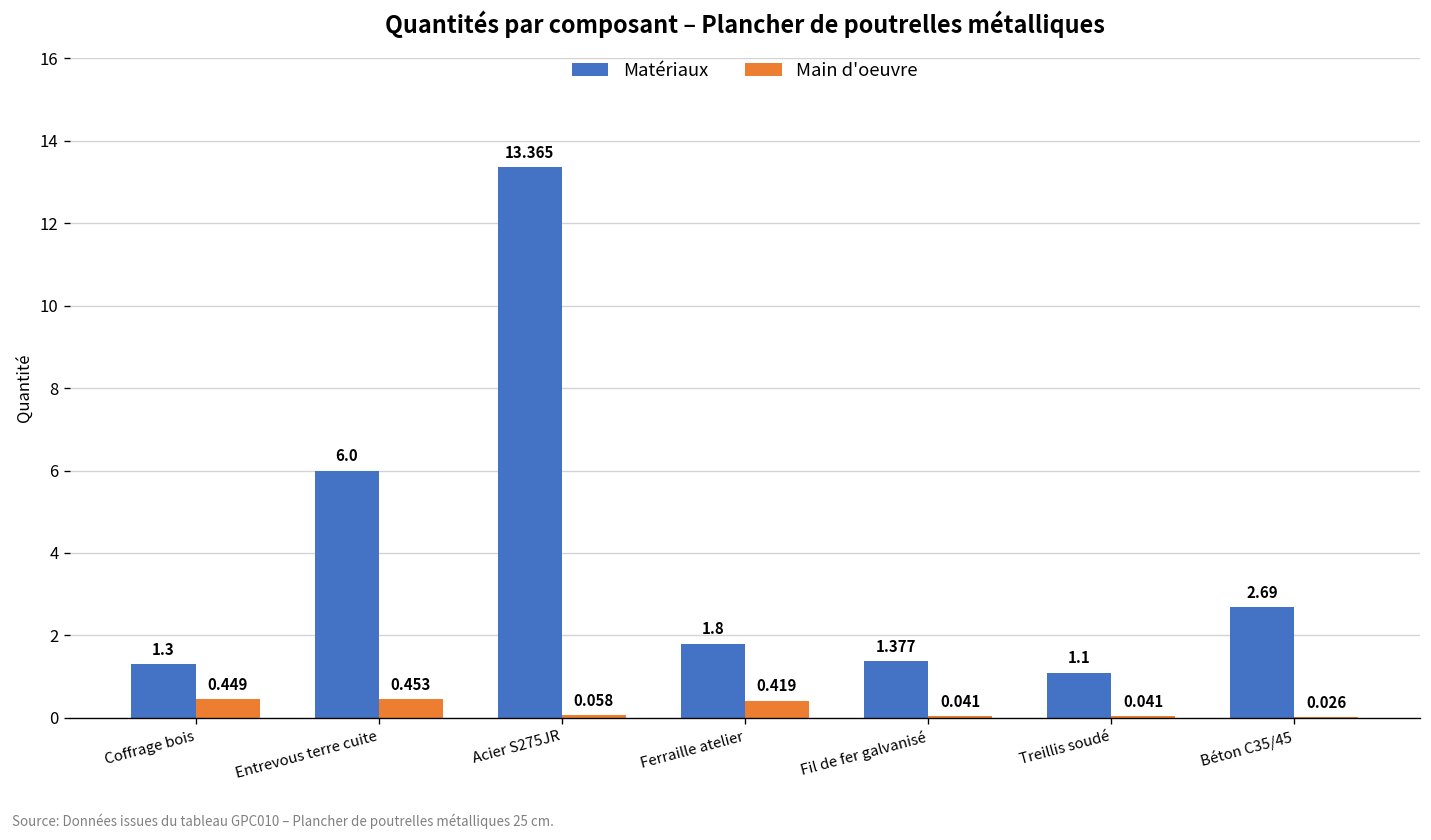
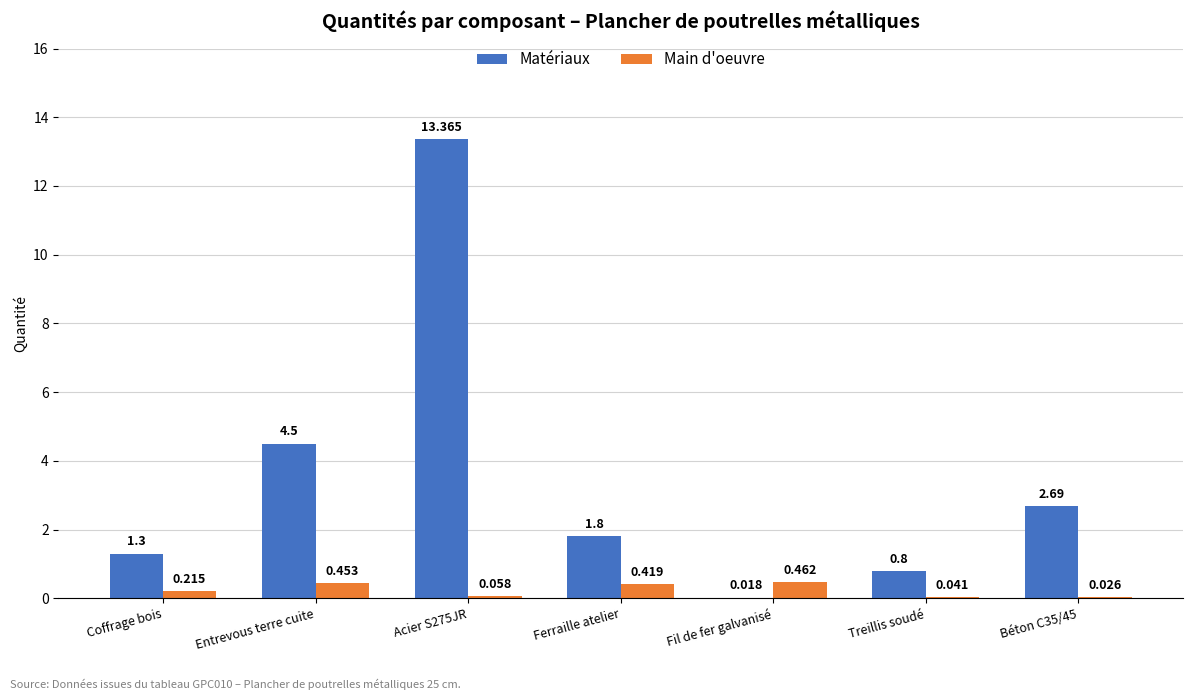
  {
    "Matériaux": {
      "Coffrage bois": 1.3,
-     "Entrevous terre cuite": 6.0,
+     "Entrevous terre cuite": 4.5,
      "Acier S275JR": 13.365,
      "Ferraille atelier": 1.8,
-     "Fil de fer galvanisé": 1.377,
-     "Treillis soudé": 1.1,
+     "Fil de fer galvanisé": 0.018,
+     "Treillis soudé": 0.8,
      "Béton C35/45": 2.69
    },
    "Main d'oeuvre": {
-     "Coffrage bois": 0.449,
+     "Coffrage bois": 0.215,
      "Entrevous terre cuite": 0.453,
      "Acier S275JR": 0.058,
      "Ferraille atelier": 0.419,
-     "Fil de fer galvanisé": 0.041,
+     "Fil de fer galvanisé": 0.462,
      "Treillis soudé": 0.041,
      "Béton C35/45": 0.026
    }
  }
